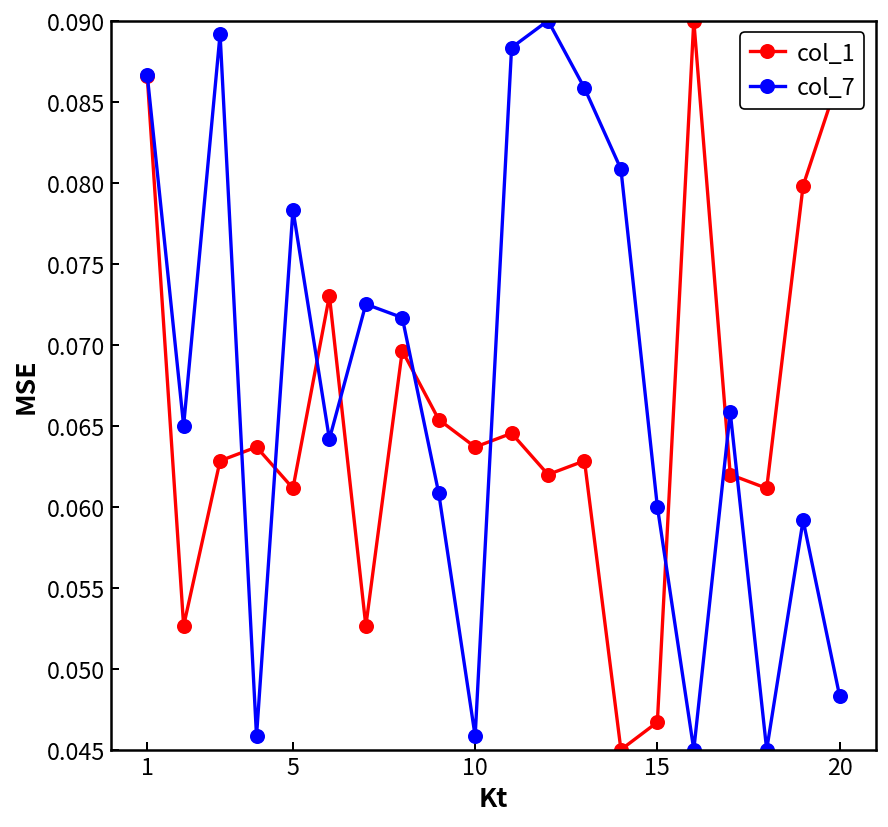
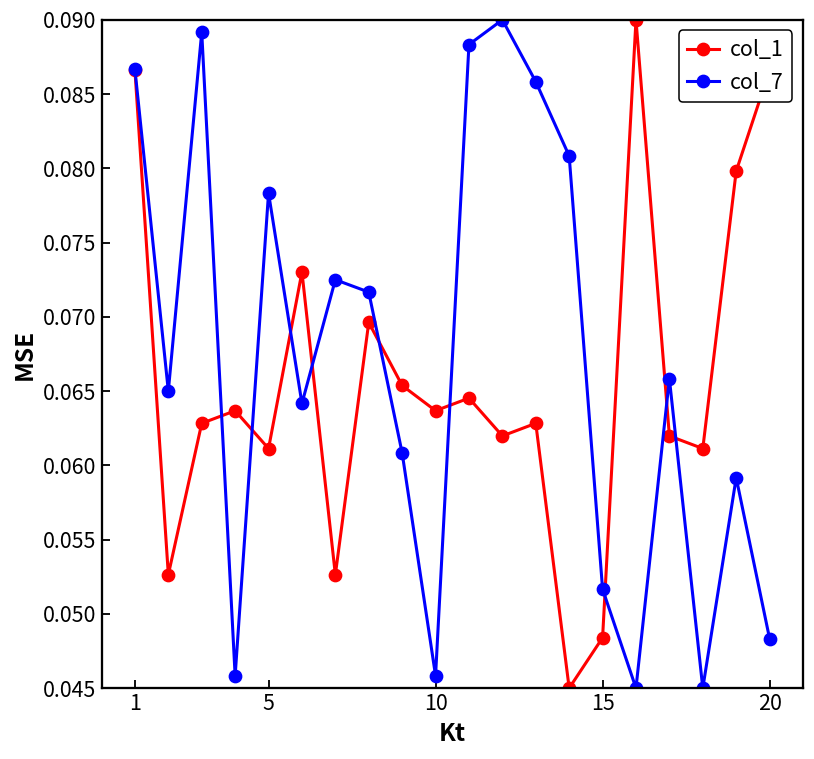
  {
    "col_1": {
      "5": 0.0611,
      "10": 0.0637,
-     "15": 0.0467
+     "15": 0.0484
    },
    "col_7": {
      "5": 0.0783,
      "10": 0.0458,
-     "15": 0.0600,
+     "15": 0.0517,
      "20": 0.0483
    }
  }
